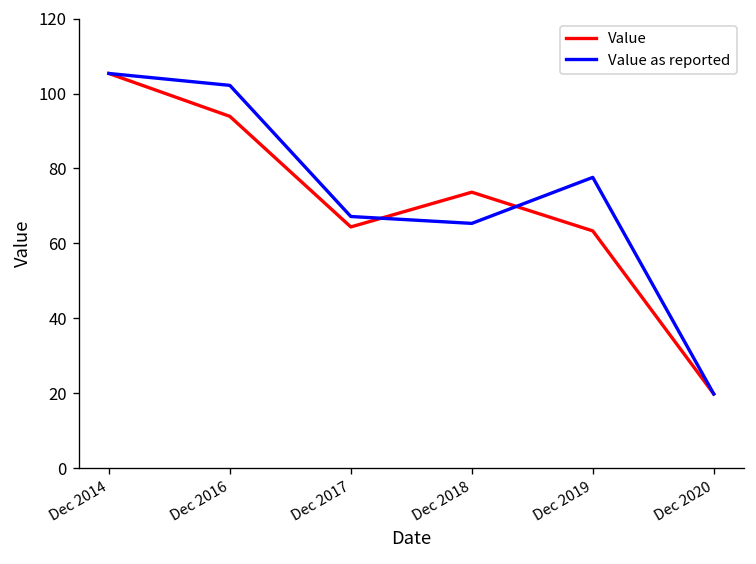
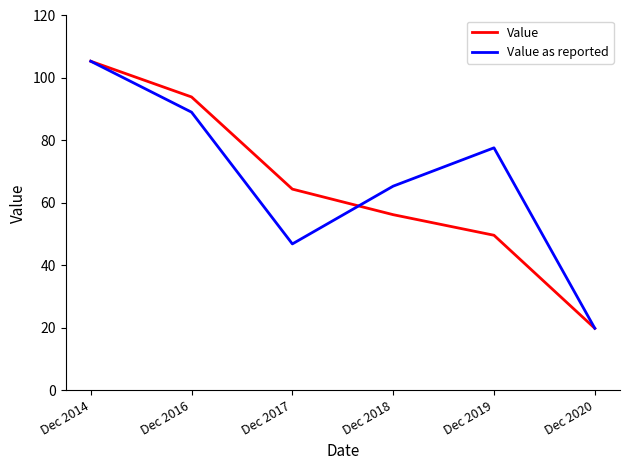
  {
    "Value": {
      "Dec 2016": 94,
      "Dec 2017": 64,
-     "Dec 2018": 74,
-     "Dec 2019": 63
+     "Dec 2018": 56,
+     "Dec 2019": 50
    },
    "Value as reported": {
-     "Dec 2016": 102,
-     "Dec 2017": 67,
+     "Dec 2016": 89,
+     "Dec 2017": 47,
      "Dec 2018": 65,
      "Dec 2019": 78
    }
  }
